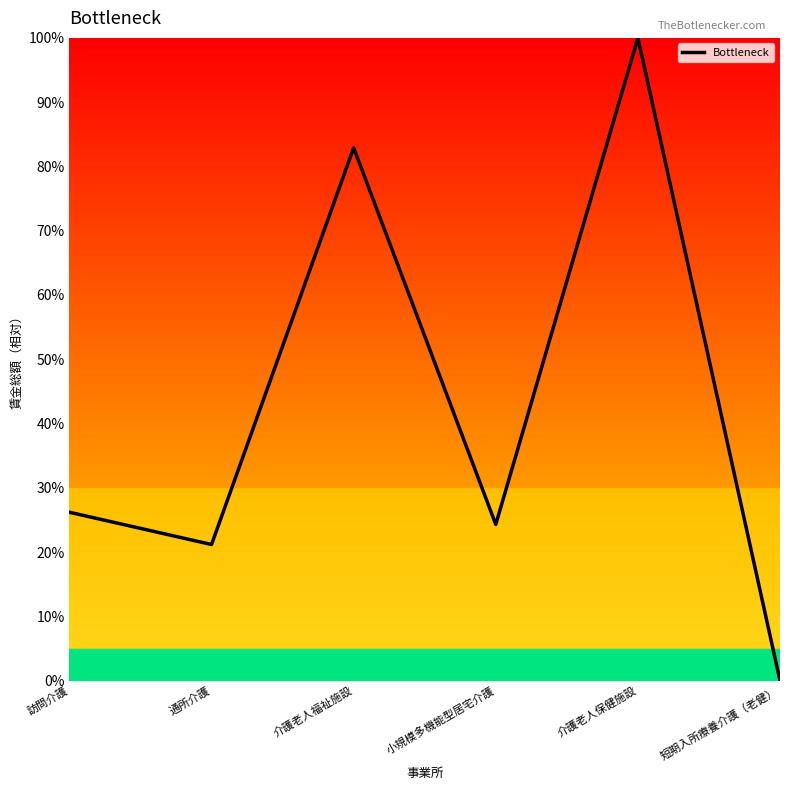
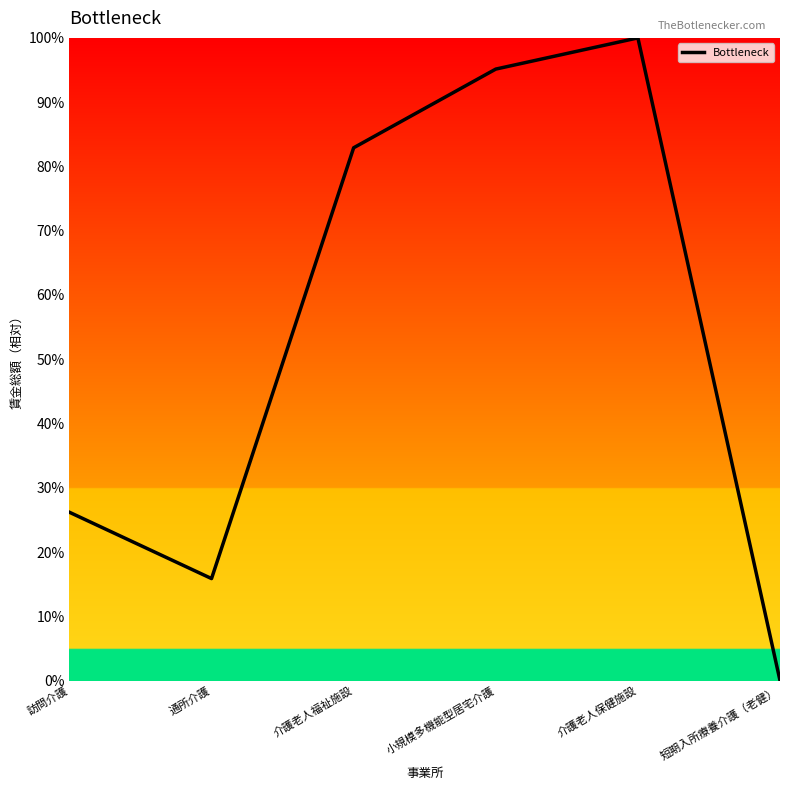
  {
    "訪問介護": "26%",
-   "通所介護": "21%",
+   "通所介護": "16%",
    "介護老人福祉施設": "83%",
-   "小規模多機能型居宅介護": "24%",
+   "小規模多機能型居宅介護": "95%",
    "介護老人保健施設": "100%",
    "短期入所療養介護（老健）": "0%"
  }
